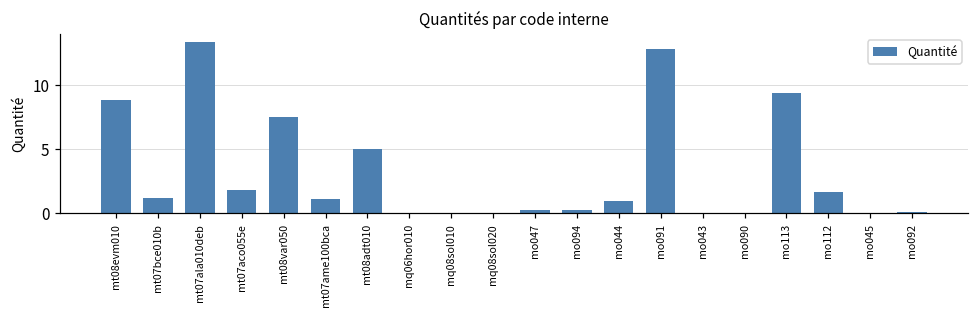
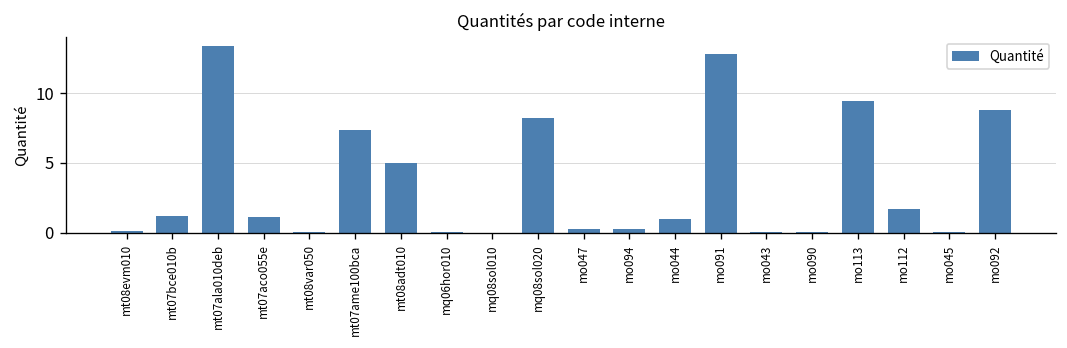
  {
-   "mt08evm010": 8.9,
+   "mt08evm010": 0.1,
    "mt07bce010b": 1.2,
    "mt07ala010deb": 13.4,
-   "mt07aco055e": 1.8,
-   "mt08var050": 7.5,
-   "mt07ame100bca": 1.1,
+   "mt07aco055e": 1.1,
+   "mt08var050": 0.0,
+   "mt07ame100bca": 7.4,
    "mt08adt010": 5.0,
-   "mq08sol020": 0.0,
+   "mq08sol020": 8.2,
    "mo047": 0.2,
    "mo094": 0.2,
    "mo044": 0.9,
    "mo091": 12.8,
    "mo113": 9.4,
    "mo112": 1.7,
-   "mo092": 0.1
+   "mo092": 8.8
  }
